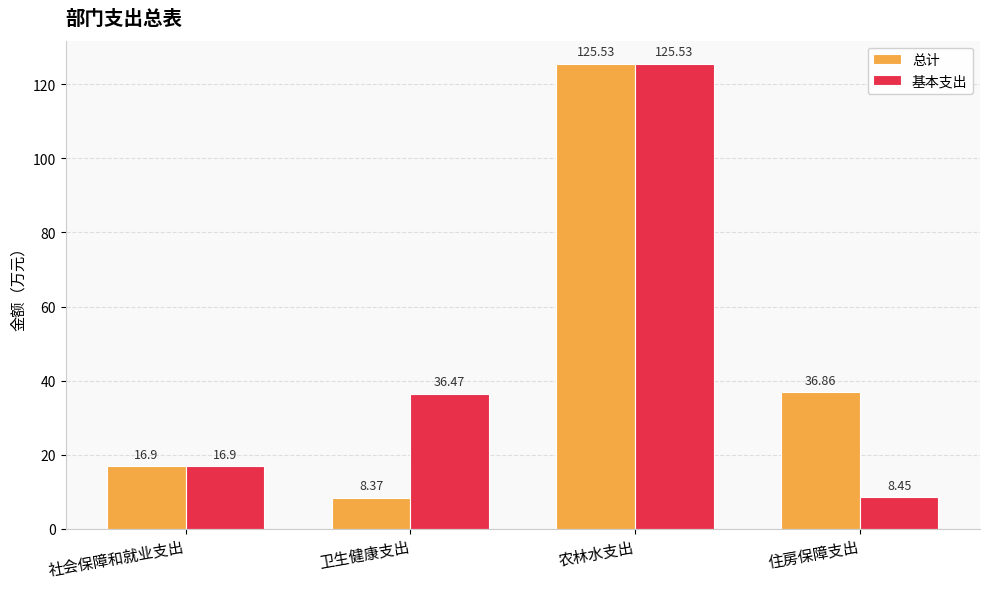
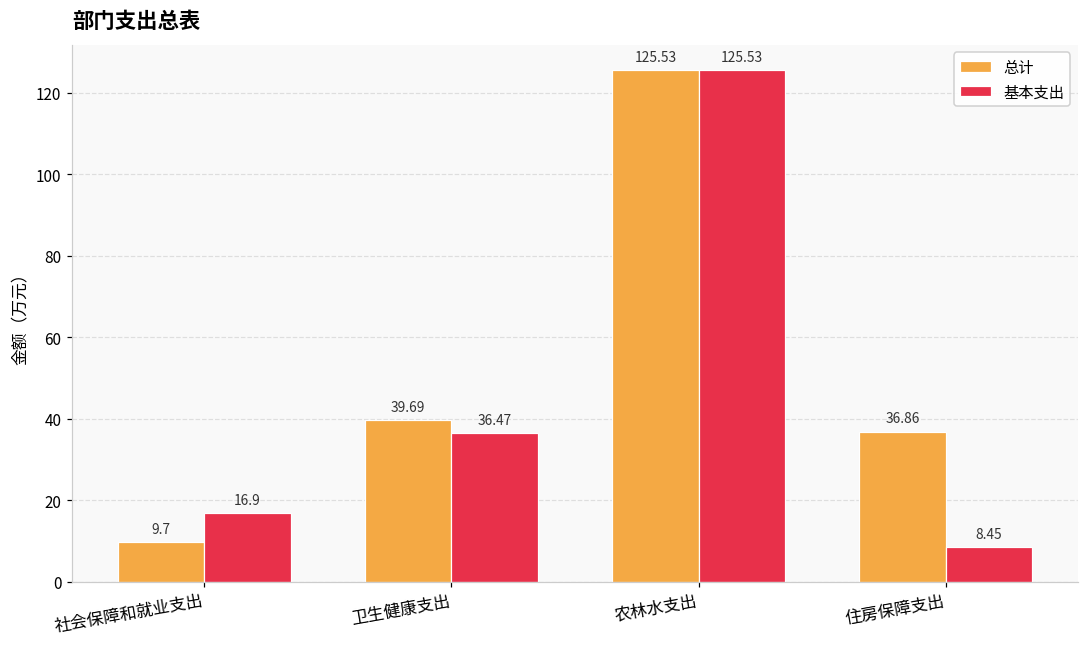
  {
    "总计": {
-     "社会保障和就业支出": 16.9,
-     "卫生健康支出": 8.37,
+     "社会保障和就业支出": 9.7,
+     "卫生健康支出": 39.69,
      "农林水支出": 125.53,
      "住房保障支出": 36.86
    },
    "基本支出": {
      "社会保障和就业支出": 16.9,
      "卫生健康支出": 36.47,
      "农林水支出": 125.53,
      "住房保障支出": 8.45
    }
  }
